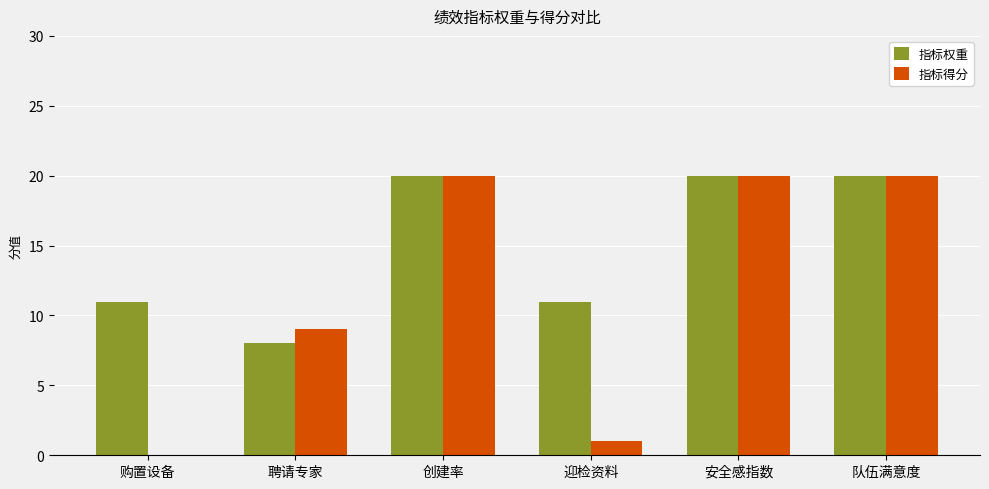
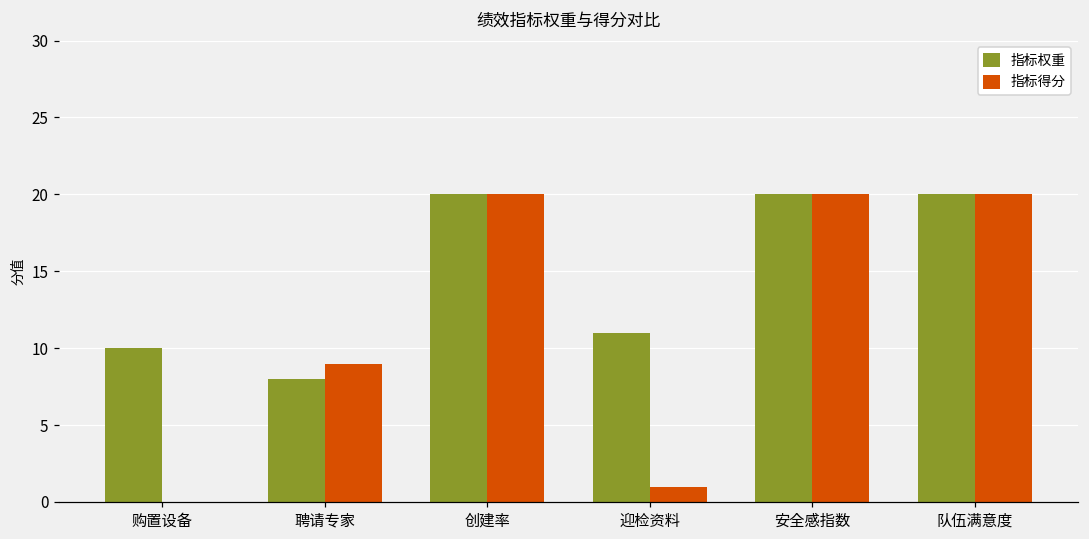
  {
    "指标权重": {
-     "购置设备": 11,
+     "购置设备": 10,
      "聘请专家": 8,
      "创建率": 20,
      "迎检资料": 11,
      "安全感指数": 20,
      "队伍满意度": 20
    },
    "指标得分": {
      "购置设备": 0,
      "聘请专家": 9,
      "创建率": 20,
      "迎检资料": 1,
      "安全感指数": 20,
      "队伍满意度": 20
    }
  }
